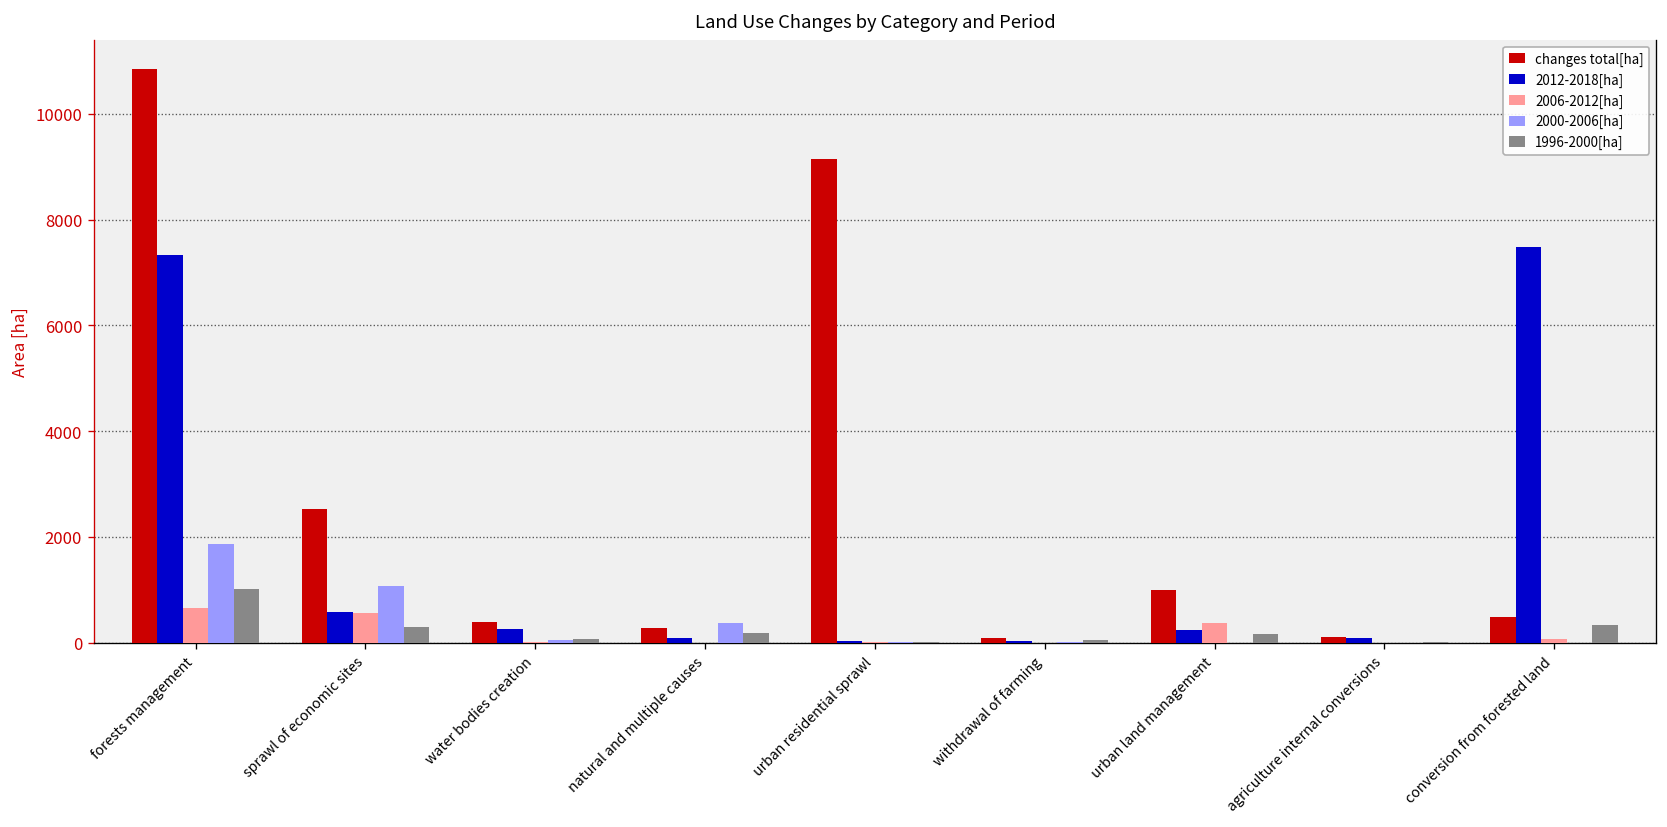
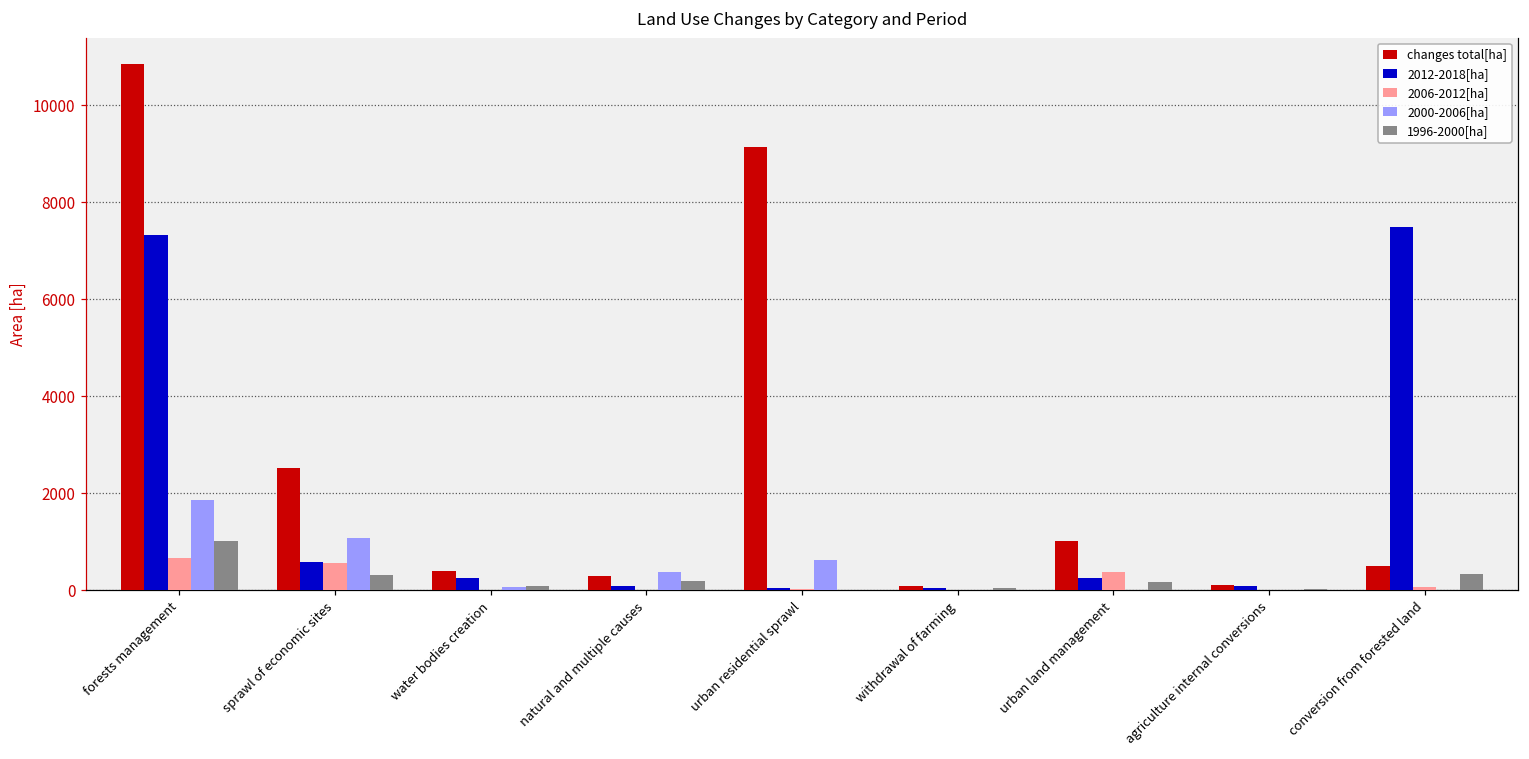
  {
    "changes total[ha]": {
      "forests management": 10900,
      "sprawl of economic sites": 2500,
      "water bodies creation": 400,
      "natural and multiple causes": 300,
      "urban residential sprawl": 9100,
      "withdrawal of farming": 100,
      "urban land management": 1000,
      "agriculture internal conversions": 100,
      "conversion from forested land": 500
    },
    "2012-2018[ha]": {
      "forests management": 7300,
      "sprawl of economic sites": 600,
      "water bodies creation": 300,
      "natural and multiple causes": 100,
      "urban land management": 200,
      "agriculture internal conversions": 100,
      "conversion from forested land": 7500
    },
    "2006-2012[ha]": {
      "forests management": 700,
      "sprawl of economic sites": 600,
      "natural and multiple causes": 0,
      "withdrawal of farming": 0,
      "urban land management": 400,
      "agriculture internal conversions": 0,
      "conversion from forested land": 100
    },
    "2000-2006[ha]": {
      "forests management": 1900,
      "sprawl of economic sites": 1100,
      "natural and multiple causes": 400,
-     "urban residential sprawl": 0,
+     "urban residential sprawl": 600,
      "urban land management": 0,
      "agriculture internal conversions": 0,
      "conversion from forested land": 0
    },
    "1996-2000[ha]": {
      "forests management": 1000,
      "sprawl of economic sites": 300,
      "water bodies creation": 100,
      "natural and multiple causes": 200,
      "urban land management": 200,
      "conversion from forested land": 300
    }
  }
